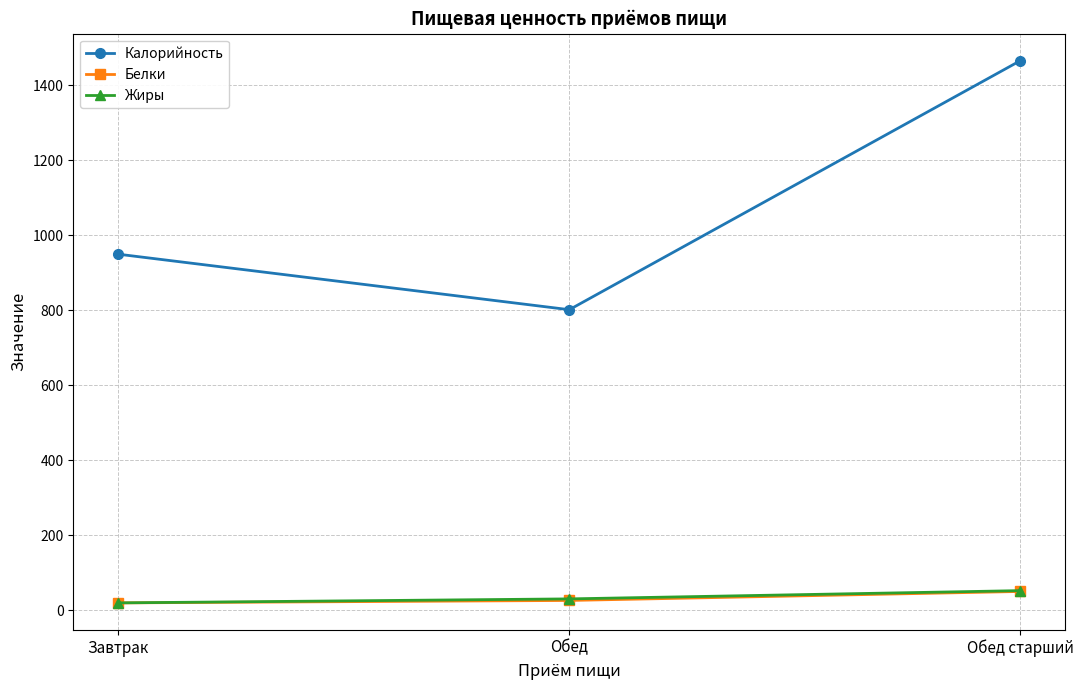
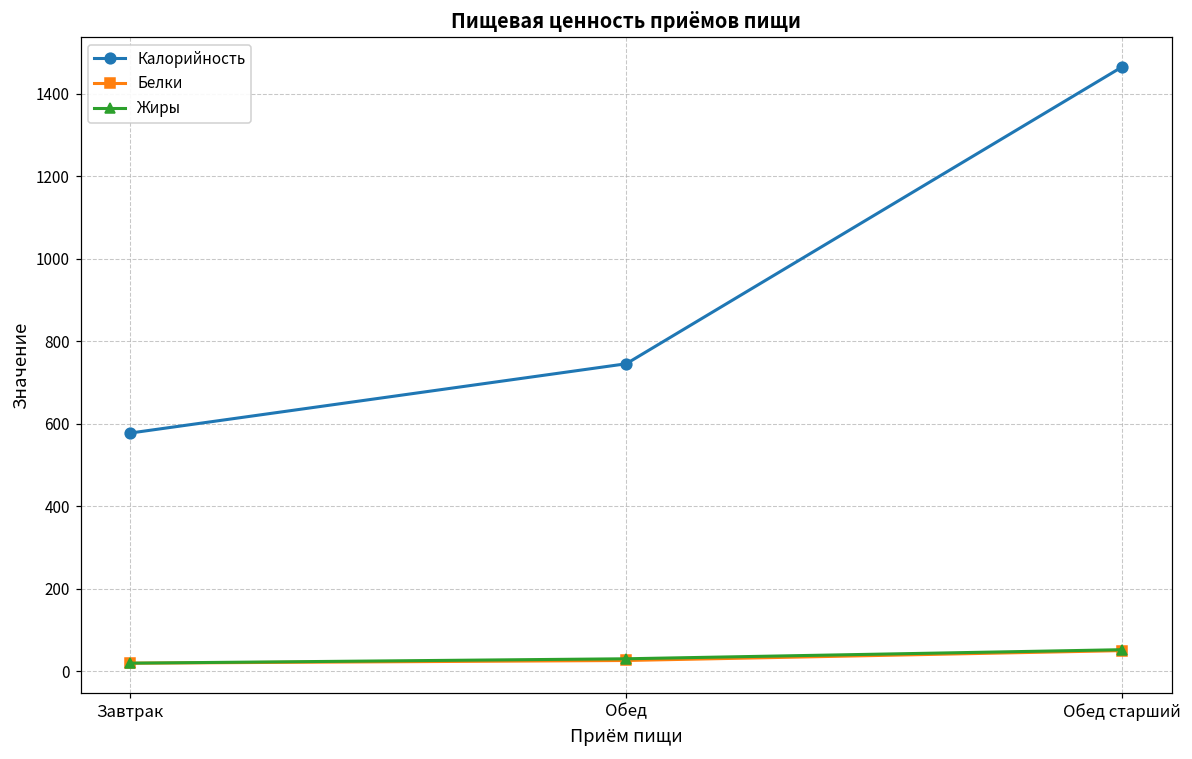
  {
    "Калорийность": {
-     "Завтрак": 950,
-     "Обед": 800,
+     "Завтрак": 580,
+     "Обед": 750,
      "Обед старший": 1470
    }
  }
